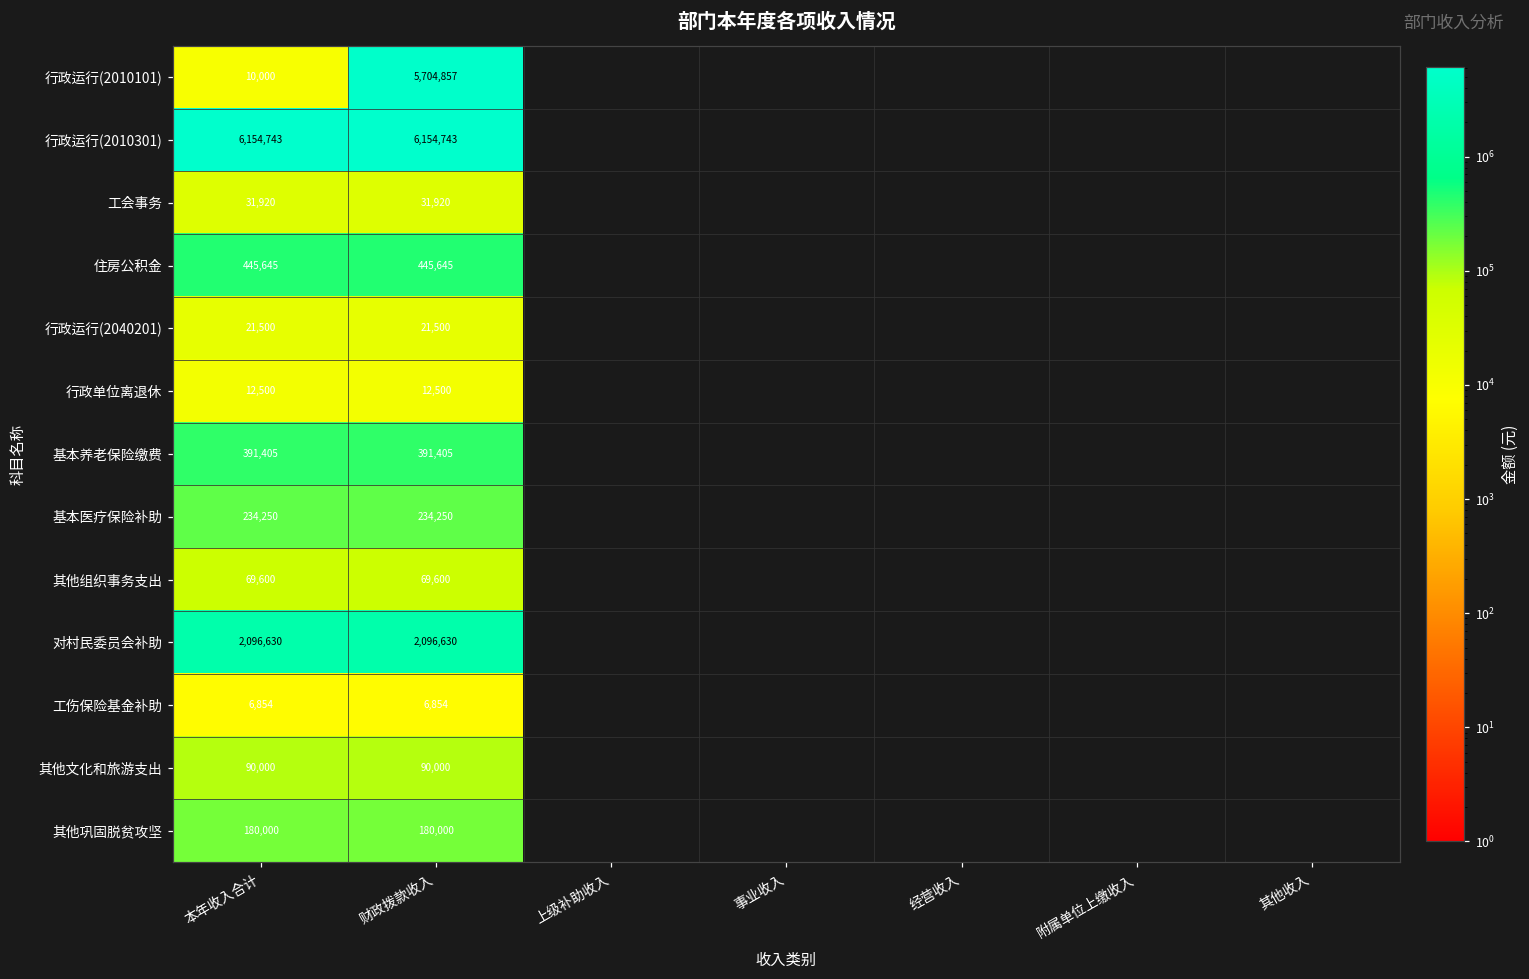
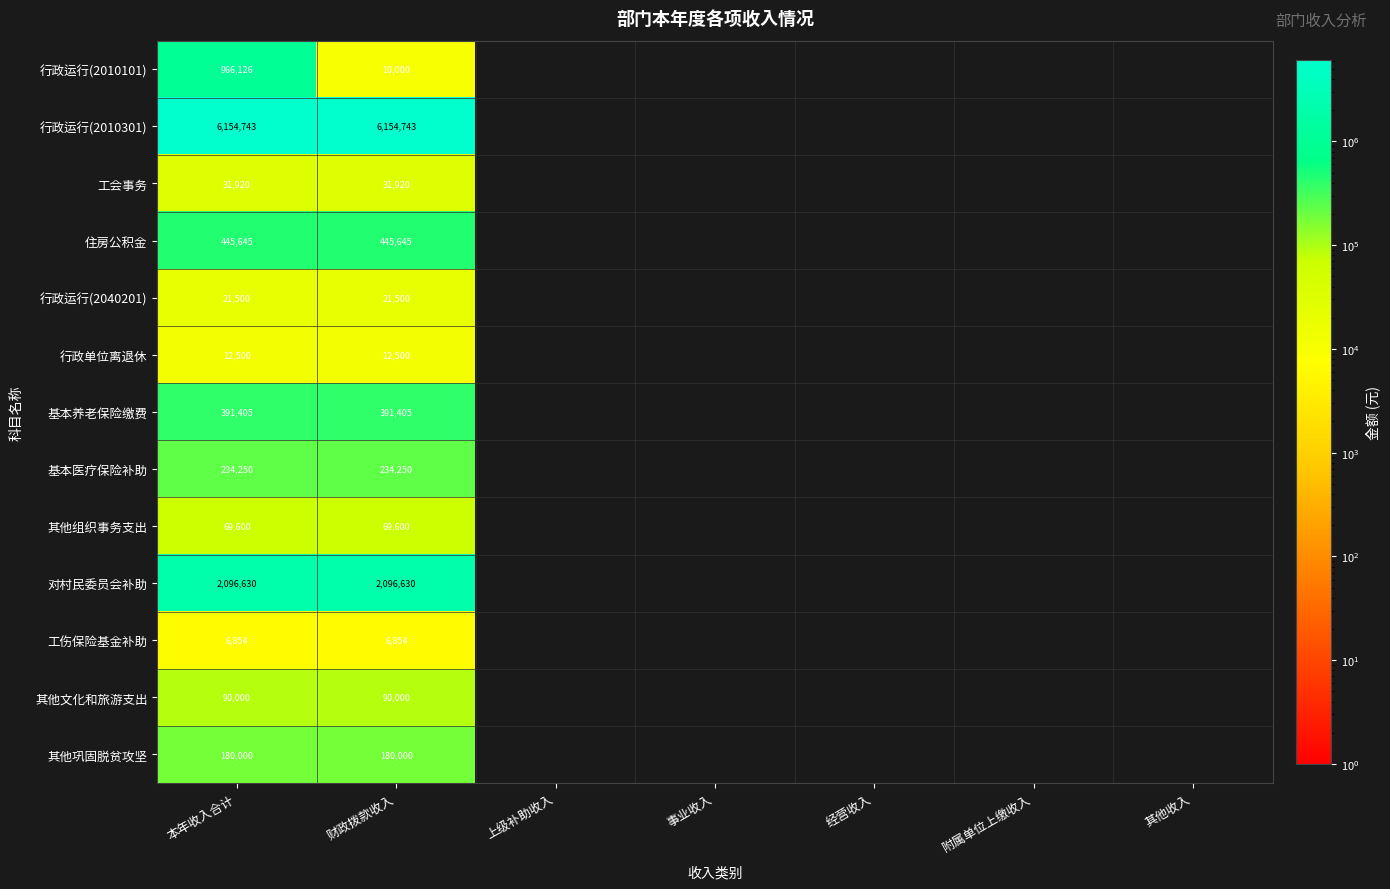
  {
    "行政运行(2010101)": {
-     "本年收入合计": "10,000",
-     "财政拨款收入": "5,704,857"
+     "本年收入合计": "966,126",
+     "财政拨款收入": "10,000"
    },
    "行政运行(2010301)": {
      "本年收入合计": "6,154,743",
      "财政拨款收入": "6,154,743"
    },
    "工会事务": {
      "本年收入合计": "31,920",
      "财政拨款收入": "31,920"
    },
    "住房公积金": {
      "本年收入合计": "445,645",
      "财政拨款收入": "445,645"
    },
    "行政运行(2040201)": {
      "本年收入合计": "21,500",
      "财政拨款收入": "21,500"
    },
    "行政单位离退休": {
      "本年收入合计": "12,500",
      "财政拨款收入": "12,500"
    },
    "基本养老保险缴费": {
      "本年收入合计": "391,405",
      "财政拨款收入": "391,405"
    },
    "基本医疗保险补助": {
      "本年收入合计": "234,250",
      "财政拨款收入": "234,250"
    },
    "其他组织事务支出": {
      "本年收入合计": "69,600",
      "财政拨款收入": "69,600"
    },
    "对村民委员会补助": {
      "本年收入合计": "2,096,630",
      "财政拨款收入": "2,096,630"
    },
    "工伤保险基金补助": {
      "本年收入合计": "6,854",
      "财政拨款收入": "6,854"
    },
    "其他文化和旅游支出": {
      "本年收入合计": "90,000",
      "财政拨款收入": "90,000"
    },
    "其他巩固脱贫攻坚": {
      "本年收入合计": "180,000",
      "财政拨款收入": "180,000"
    }
  }
